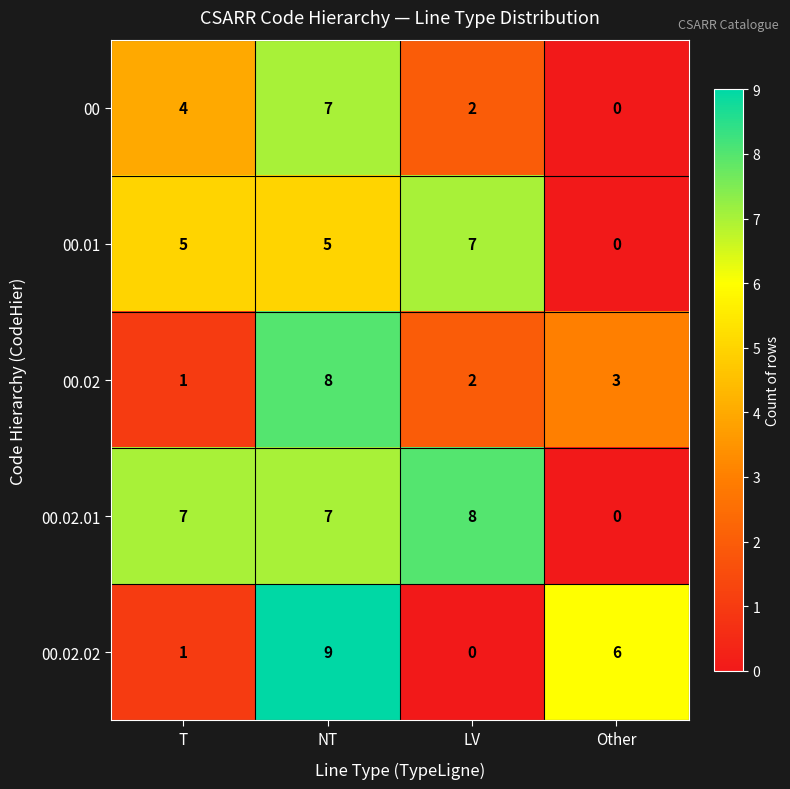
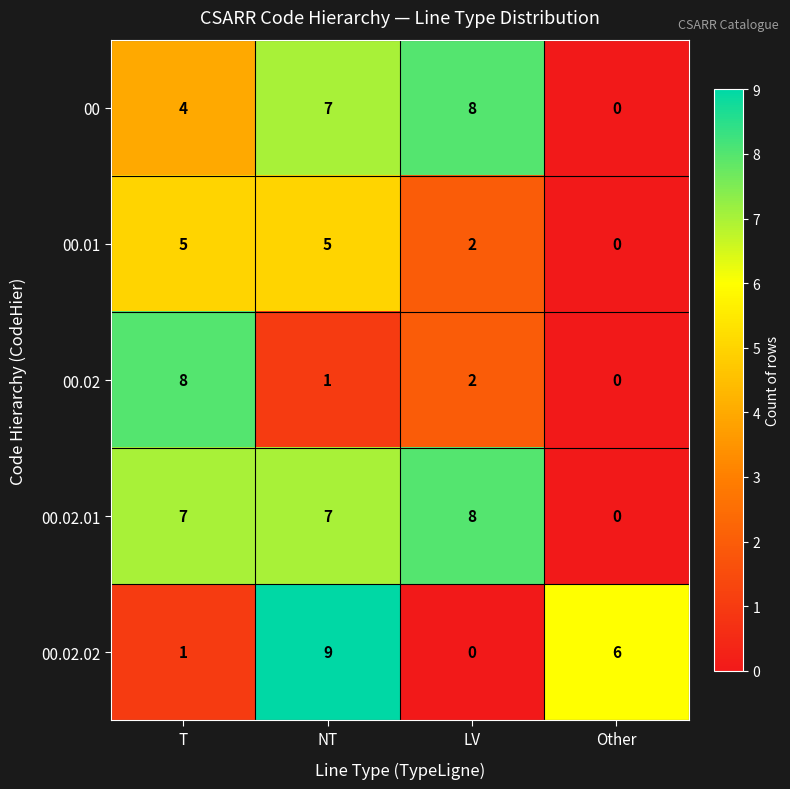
  {
    "00": {
      "T": 4,
      "NT": 7,
-     "LV": 2,
+     "LV": 8,
      "Other": 0
    },
    "00.01": {
      "T": 5,
      "NT": 5,
-     "LV": 7,
+     "LV": 2,
      "Other": 0
    },
    "00.02": {
-     "T": 1,
-     "NT": 8,
+     "T": 8,
+     "NT": 1,
      "LV": 2,
-     "Other": 3
+     "Other": 0
    },
    "00.02.01": {
      "T": 7,
      "NT": 7,
      "LV": 8,
      "Other": 0
    },
    "00.02.02": {
      "T": 1,
      "NT": 9,
      "LV": 0,
      "Other": 6
    }
  }
